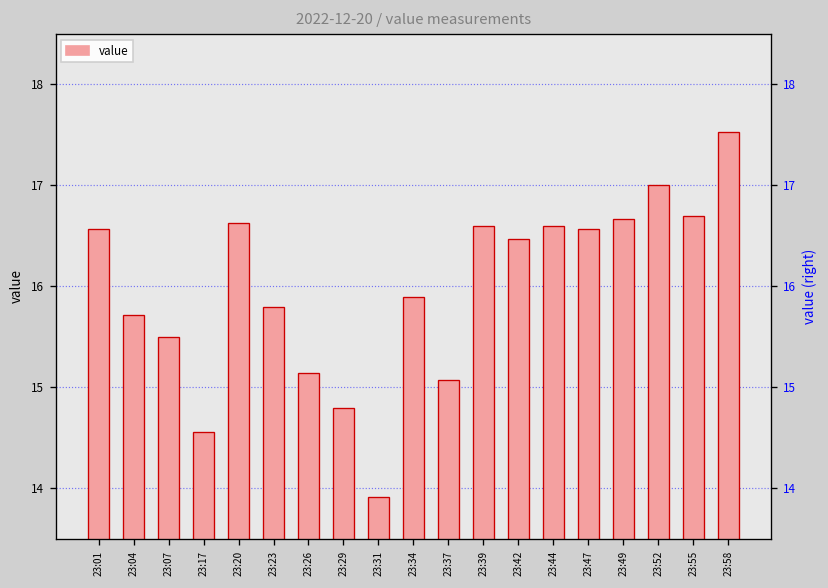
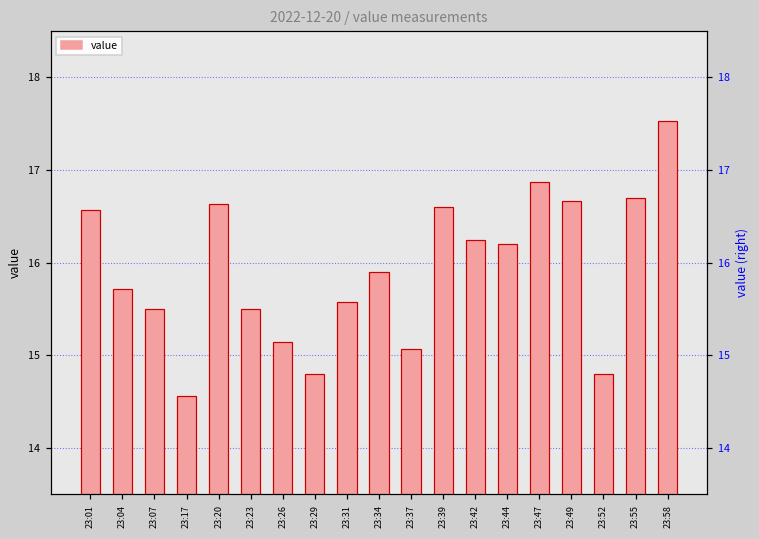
  {
    "23:01": 16.6,
    "23:04": 15.7,
    "23:07": 15.5,
    "23:17": 14.6,
    "23:20": 16.6,
-   "23:23": 15.8,
+   "23:23": 15.5,
    "23:26": 15.1,
    "23:29": 14.8,
-   "23:31": 13.9,
+   "23:31": 15.6,
    "23:34": 15.9,
    "23:37": 15.1,
    "23:39": 16.6,
-   "23:42": 16.5,
-   "23:44": 16.6,
-   "23:47": 16.6,
+   "23:42": 16.2,
+   "23:44": 16.2,
+   "23:47": 16.9,
    "23:49": 16.7,
-   "23:52": 17.0,
+   "23:52": 14.8,
    "23:55": 16.7,
    "23:58": 17.5
  }
